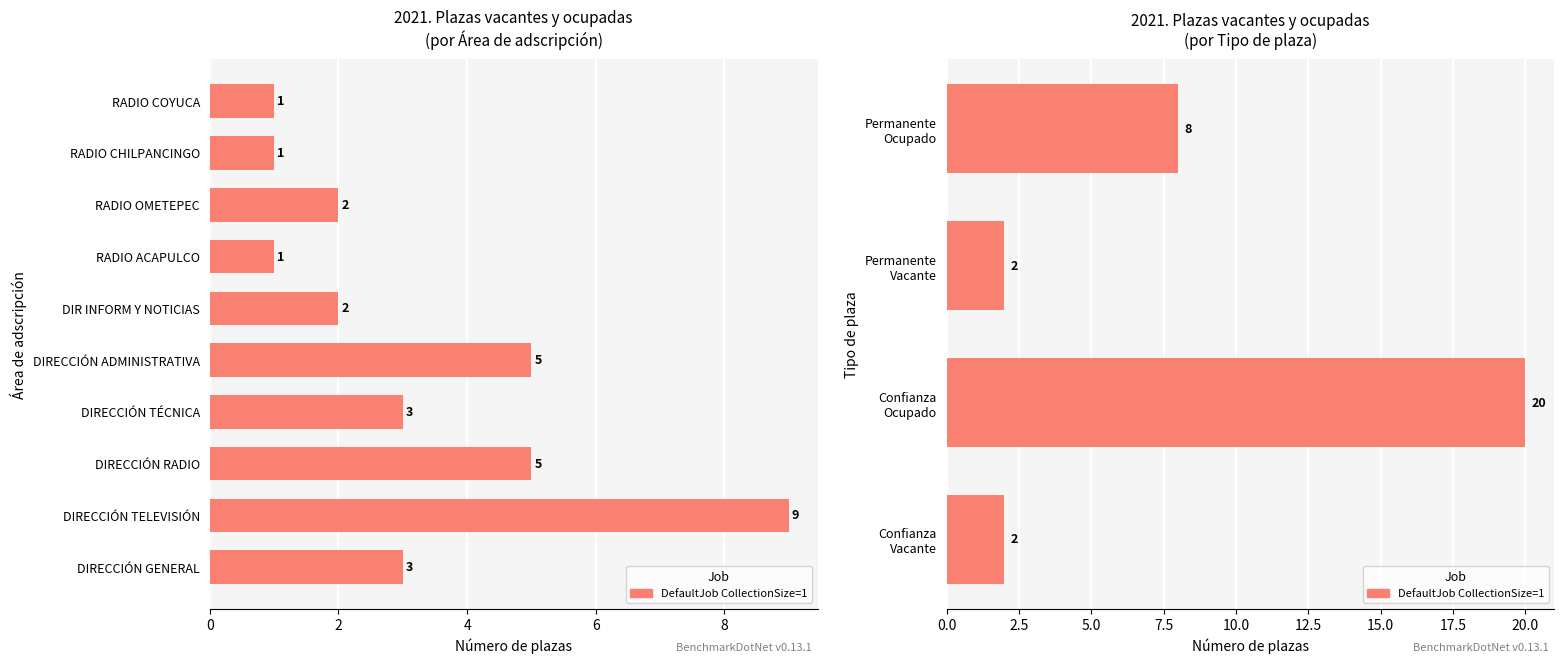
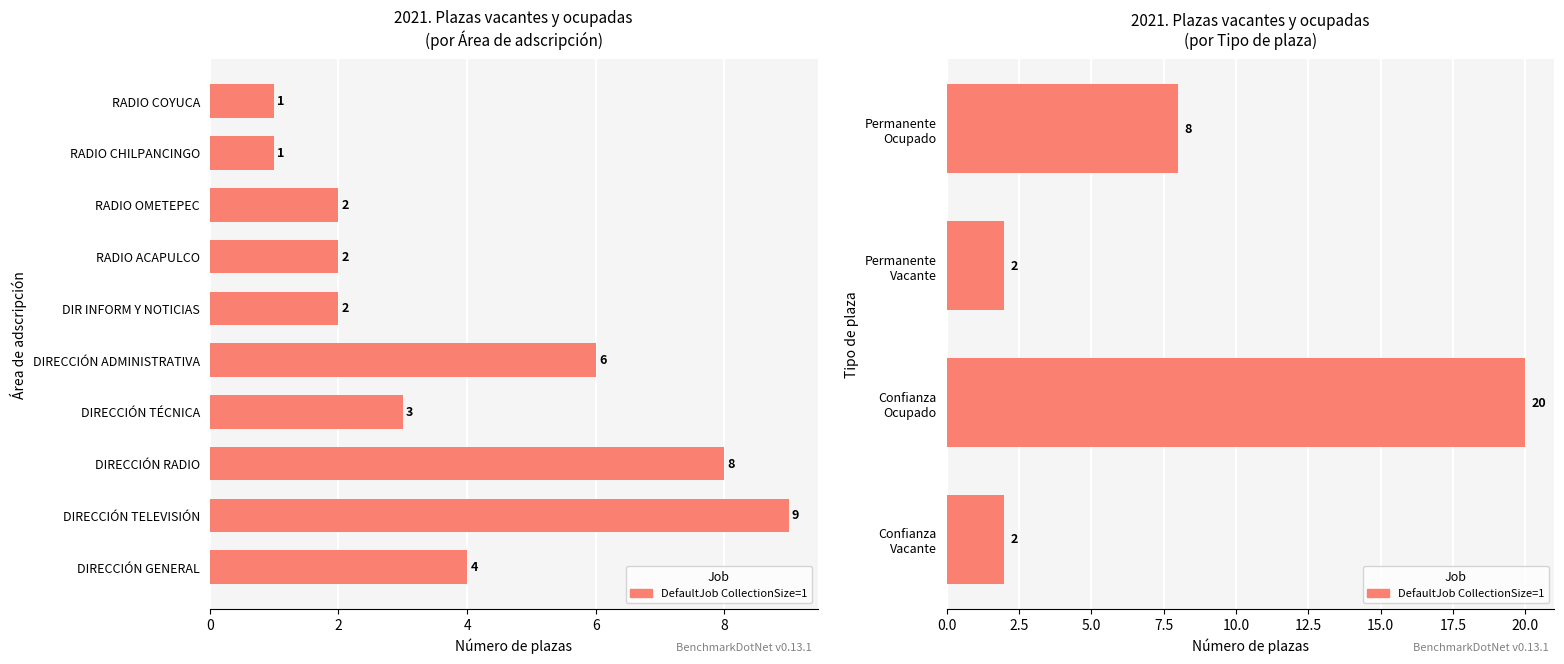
  {
    "2021. Plazas vacantes y ocupadas (por Área de adscripción)": {
      "RADIO COYUCA": 1,
      "RADIO CHILPANCINGO": 1,
      "RADIO OMETEPEC": 2,
-     "RADIO ACAPULCO": 1,
+     "RADIO ACAPULCO": 2,
      "DIR INFORM Y NOTICIAS": 2,
-     "DIRECCIÓN ADMINISTRATIVA": 5,
+     "DIRECCIÓN ADMINISTRATIVA": 6,
      "DIRECCIÓN TÉCNICA": 3,
-     "DIRECCIÓN RADIO": 5,
+     "DIRECCIÓN RADIO": 8,
      "DIRECCIÓN TELEVISIÓN": 9,
-     "DIRECCIÓN GENERAL": 3
+     "DIRECCIÓN GENERAL": 4
    },
    "2021. Plazas vacantes y ocupadas (por Tipo de plaza)": {
      "Permanente Ocupado": 8,
      "Permanente Vacante": 2,
      "Confianza Ocupado": 20,
      "Confianza Vacante": 2
    }
  }
